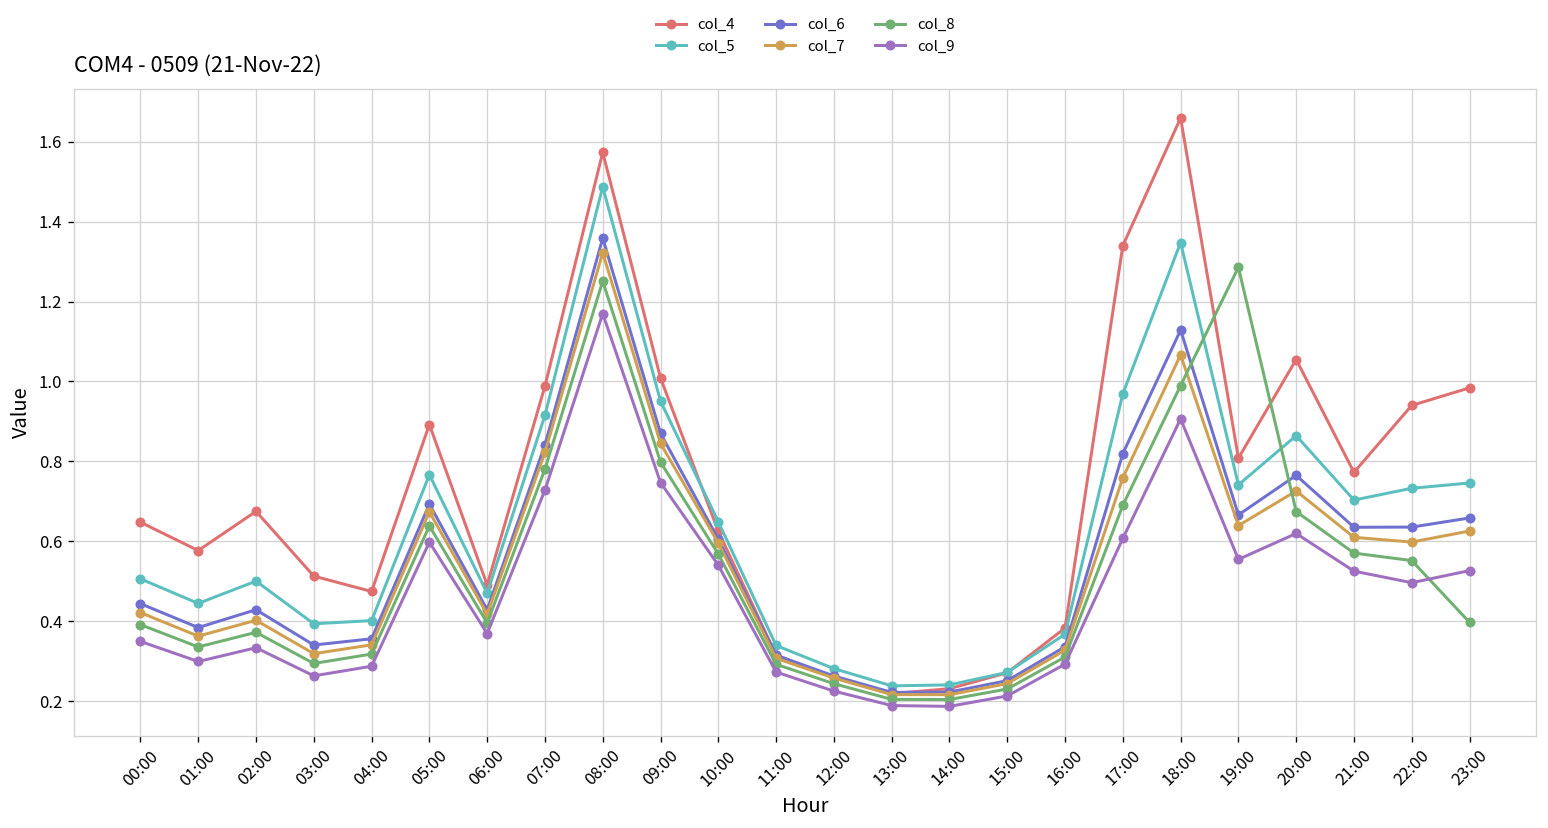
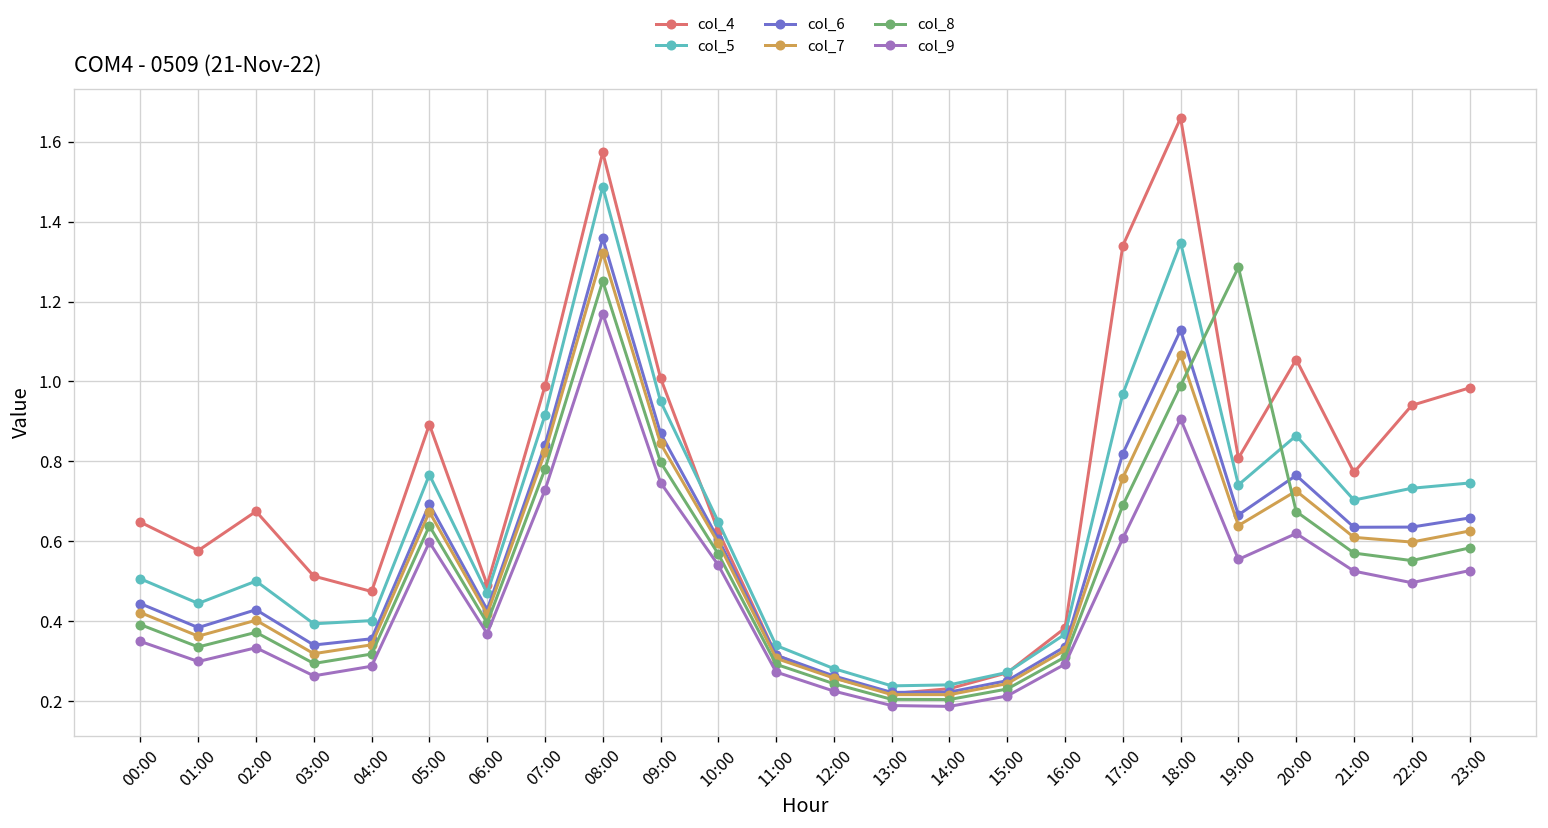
  {
    "col_5": {
      "00:00": 0.51,
      "01:00": 0.45,
      "02:00": 0.50,
      "03:00": 0.39,
      "04:00": 0.40,
      "05:00": 0.77,
      "06:00": 0.47,
      "07:00": 0.92,
      "08:00": 1.49,
      "09:00": 0.95,
      "10:00": 0.65,
      "11:00": 0.34,
      "12:00": 0.28,
      "13:00": 0.24,
      "14:00": 0.24,
      "16:00": 0.37,
      "17:00": 0.97,
      "18:00": 1.35,
      "19:00": 0.74,
      "20:00": 0.86,
      "21:00": 0.70,
      "22:00": 0.73,
      "23:00": 0.75
    },
    "col_8": {
      "00:00": 0.39,
      "01:00": 0.34,
      "02:00": 0.37,
      "03:00": 0.29,
      "04:00": 0.32,
      "05:00": 0.64,
      "06:00": 0.40,
      "07:00": 0.78,
      "08:00": 1.25,
      "09:00": 0.80,
      "10:00": 0.57,
      "11:00": 0.29,
      "12:00": 0.24,
      "13:00": 0.21,
      "14:00": 0.20,
      "15:00": 0.23,
      "16:00": 0.31,
      "17:00": 0.69,
      "18:00": 0.99,
      "19:00": 1.29,
      "20:00": 0.67,
      "21:00": 0.57,
      "22:00": 0.55,
-     "23:00": 0.40
+     "23:00": 0.58
    }
  }
